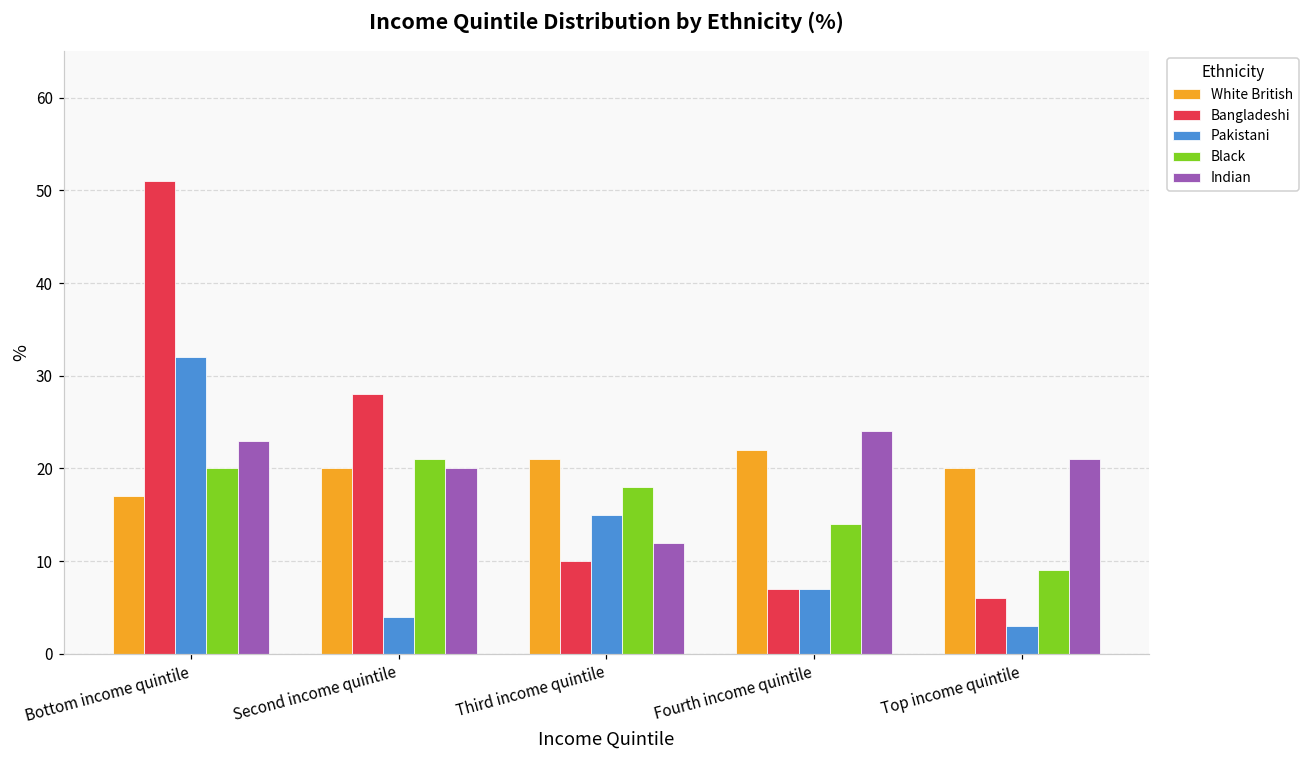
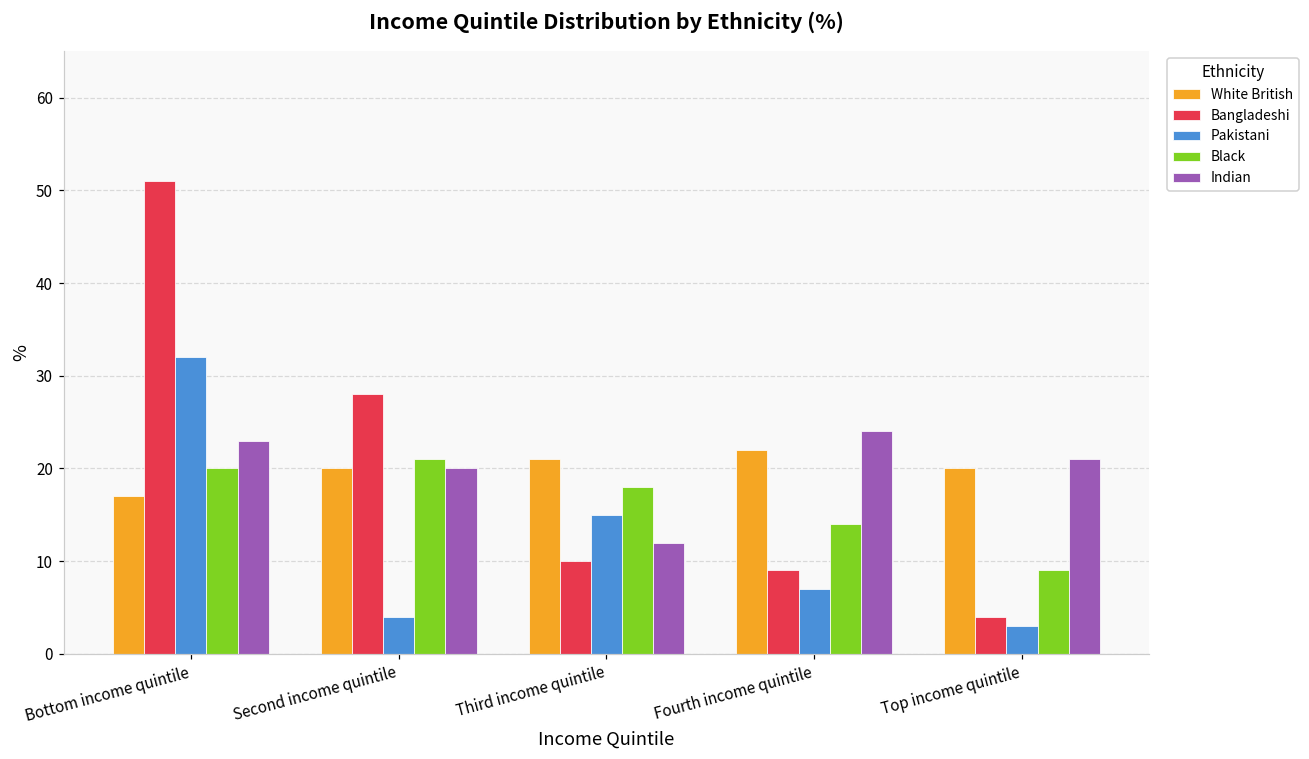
  {
    "White British": {
      "Bottom income quintile": 17,
      "Second income quintile": 20,
      "Third income quintile": 21,
      "Fourth income quintile": 22,
      "Top income quintile": 20
    },
    "Bangladeshi": {
      "Bottom income quintile": 51,
      "Second income quintile": 28,
      "Third income quintile": 10,
-     "Fourth income quintile": 7,
-     "Top income quintile": 6
+     "Fourth income quintile": 9,
+     "Top income quintile": 4
    },
    "Pakistani": {
      "Bottom income quintile": 32,
      "Second income quintile": 4,
      "Third income quintile": 15,
      "Fourth income quintile": 7,
      "Top income quintile": 3
    },
    "Black": {
      "Bottom income quintile": 20,
      "Second income quintile": 21,
      "Third income quintile": 18,
      "Fourth income quintile": 14,
      "Top income quintile": 9
    },
    "Indian": {
      "Bottom income quintile": 23,
      "Second income quintile": 20,
      "Third income quintile": 12,
      "Fourth income quintile": 24,
      "Top income quintile": 21
    }
  }
